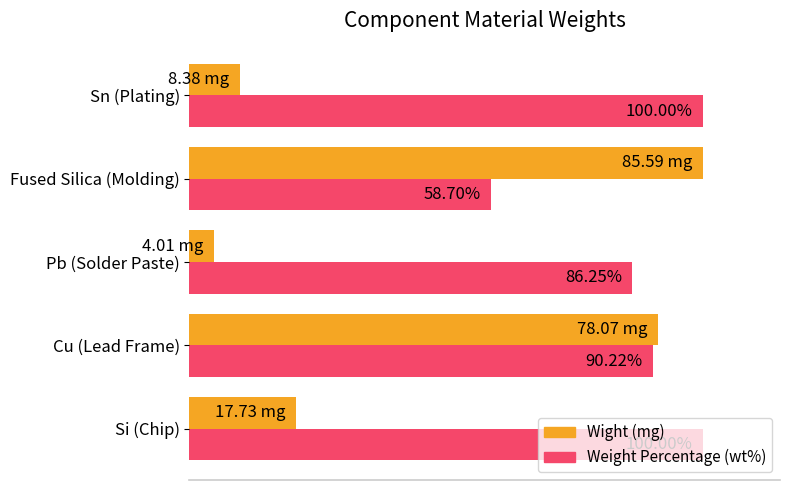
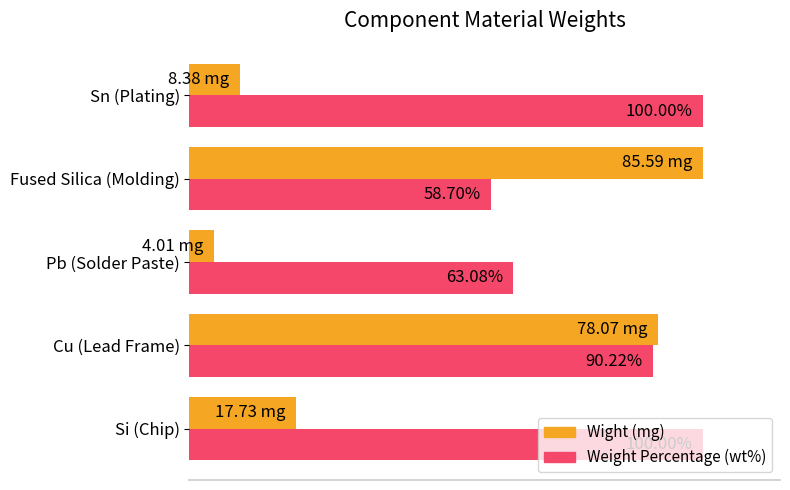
  {
    "Weight Percentage (wt%)": {
      "Sn (Plating)": "100.00%",
      "Fused Silica (Molding)": "58.70%",
-     "Pb (Solder Paste)": "86.25%",
+     "Pb (Solder Paste)": "63.08%",
      "Cu (Lead Frame)": "90.22%"
    }
  }
